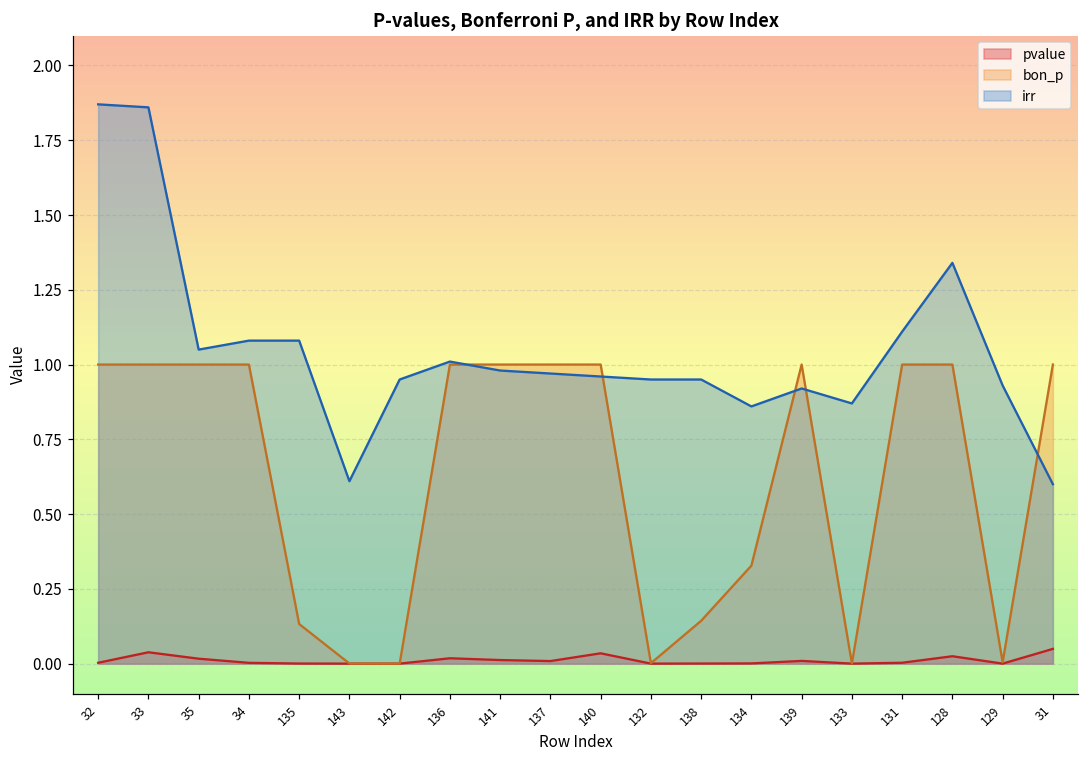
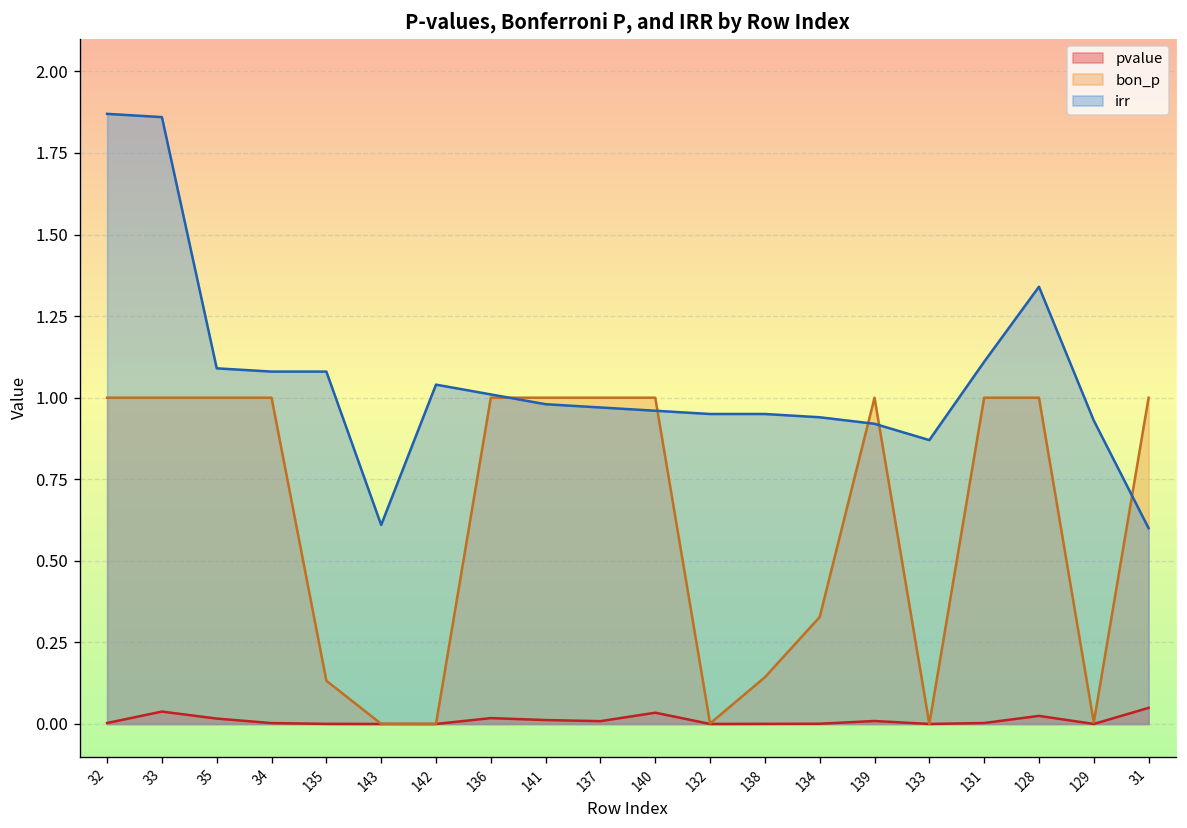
  {
    "irr": {
      "32": 1.87,
      "33": 1.86,
-     "35": 1.05,
+     "35": 1.09,
      "34": 1.08,
      "135": 1.08,
      "143": 0.61,
-     "142": 0.95,
+     "142": 1.04,
      "136": 1.01,
      "141": 0.98,
      "137": 0.97,
      "140": 0.96,
      "132": 0.95,
      "138": 0.95,
-     "134": 0.86,
+     "134": 0.94,
      "139": 0.92,
      "133": 0.87,
      "131": 1.11,
      "128": 1.34,
      "129": 0.93,
      "31": 0.60
    }
  }
